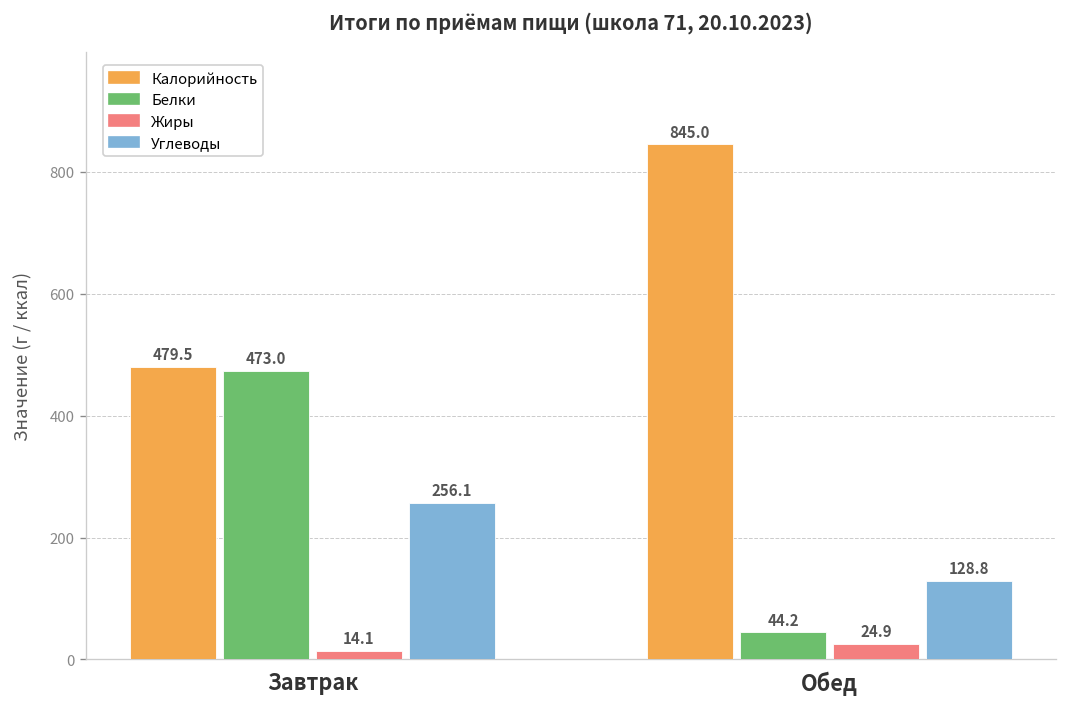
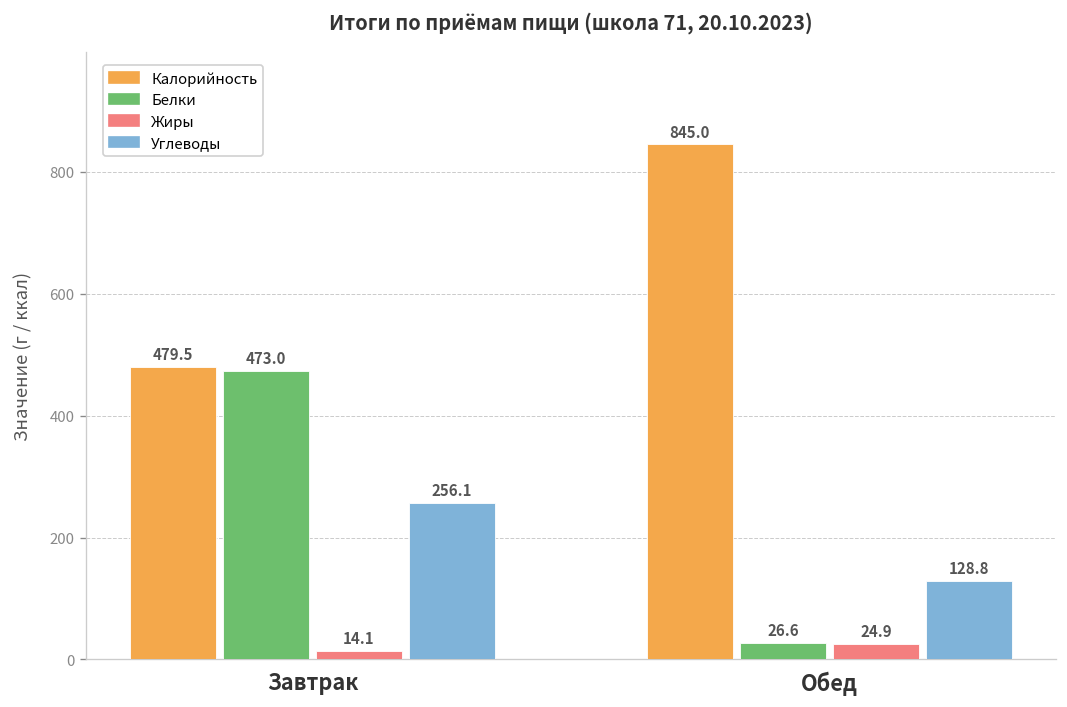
  {
    "Калорийность": {
      "Завтрак": 479.5,
      "Обед": 845.0
    },
    "Белки": {
      "Завтрак": 473.0,
-     "Обед": 44.2
+     "Обед": 26.6
    },
    "Жиры": {
      "Завтрак": 14.1,
      "Обед": 24.9
    },
    "Углеводы": {
      "Завтрак": 256.1,
      "Обед": 128.8
    }
  }
